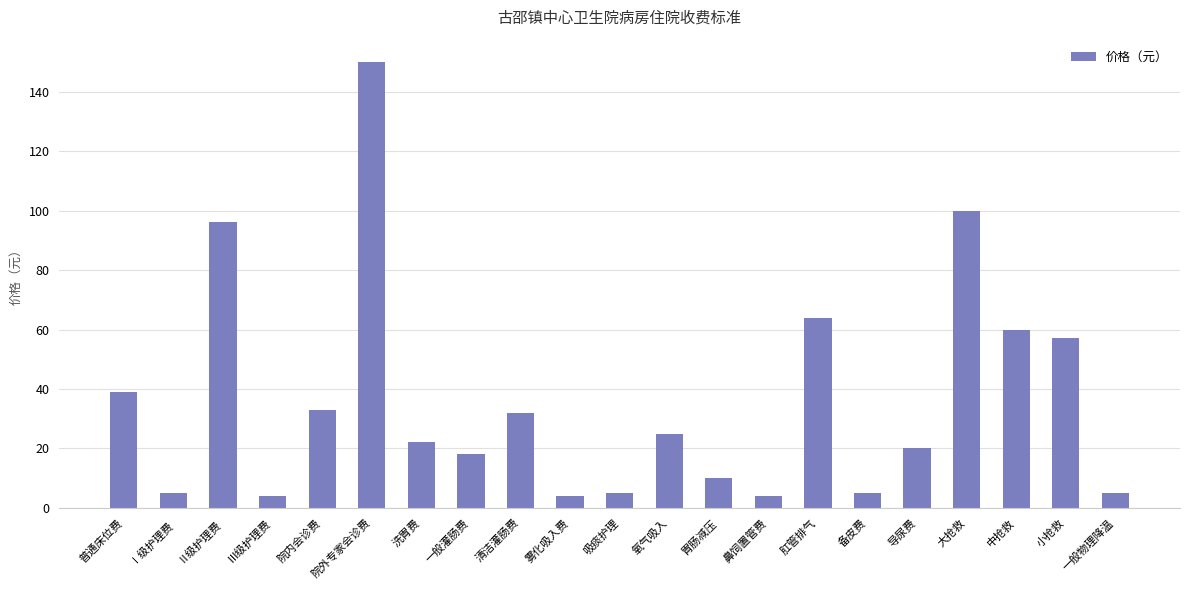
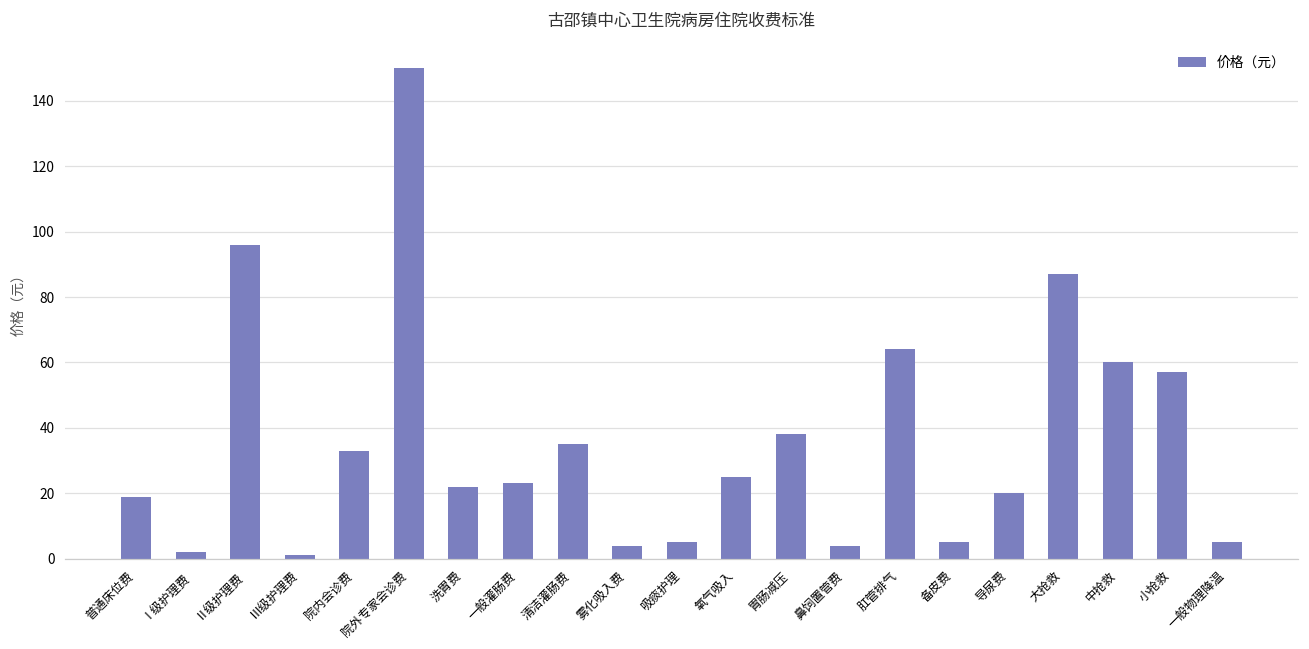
  {
-   "普通床位费": 39,
-   "Ⅰ级护理费": 5,
+   "普通床位费": 19,
+   "Ⅰ级护理费": 2,
    "Ⅱ级护理费": 96,
-   "Ⅲ级护理费": 4,
+   "Ⅲ级护理费": 1,
    "院内会诊费": 33,
    "院外专家会诊费": 150,
    "洗胃费": 22,
-   "一般灌肠费": 18,
-   "清洁灌肠费": 32,
+   "一般灌肠费": 23,
+   "清洁灌肠费": 35,
    "雾化吸入费": 4,
    "吸痰护理": 5,
    "氧气吸入": 25,
-   "胃肠减压": 10,
+   "胃肠减压": 38,
    "鼻饲置管费": 4,
    "肛管排气": 64,
    "备皮费": 5,
    "导尿费": 20,
-   "大抢救": 100,
+   "大抢救": 87,
    "中抢救": 60,
    "小抢救": 57,
    "一般物理降温": 5
  }
